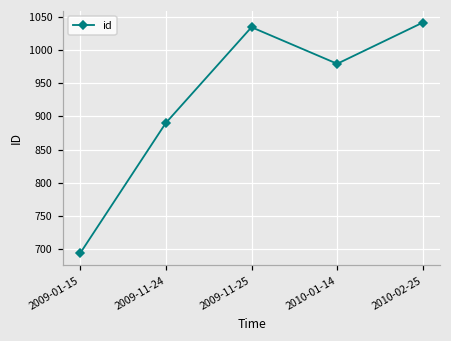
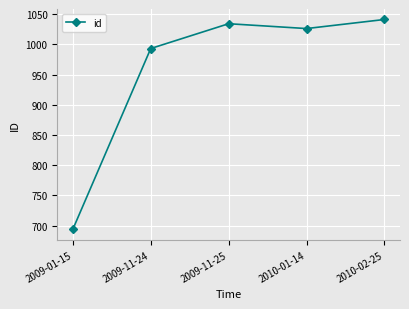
  {
    "2009-01-15": 690,
-   "2009-11-24": 890,
+   "2009-11-24": 990,
    "2009-11-25": 1030,
-   "2010-01-14": 980,
+   "2010-01-14": 1030,
    "2010-02-25": 1040
  }
